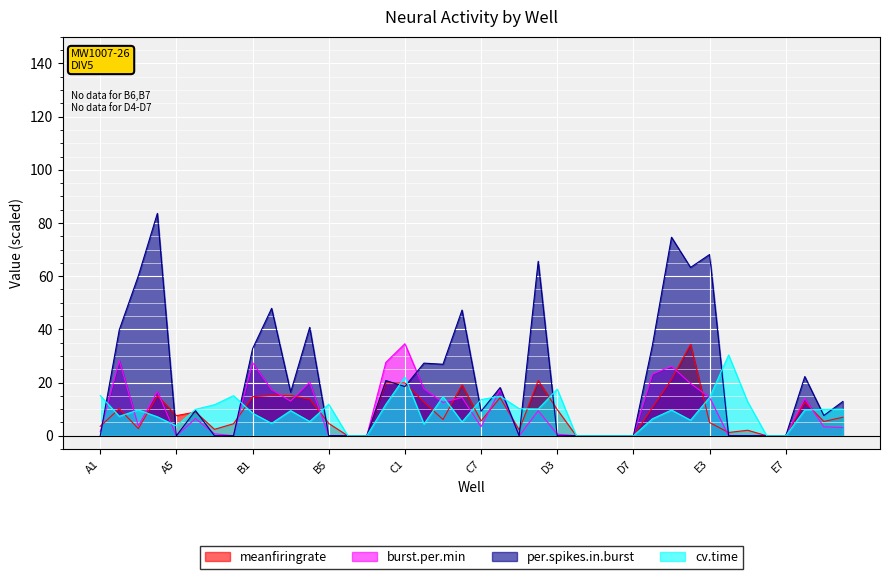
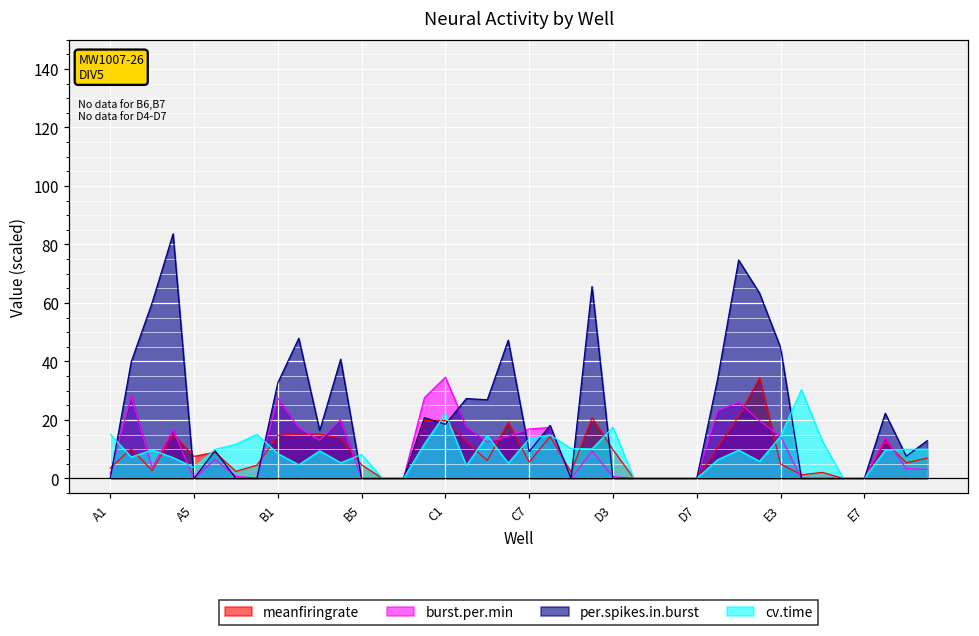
  {
    "meanfiringrate": {
      "A1": 4,
      "A5": 8,
      "B1": 15,
      "B5": 5,
      "C1": 20,
      "C7": 6,
      "D3": 10,
      "E3": 5
    },
    "burst.per.min": {
      "A1": 2,
      "B1": 27,
      "C1": 35,
-     "C7": 3
+     "C7": 17
    },
    "per.spikes.in.burst": {
      "A1": 0,
      "B1": 33,
      "C1": 18,
      "C7": 9,
-     "E3": 68
+     "E3": 45
    },
    "cv.time": {
      "A1": 15,
      "A5": 4,
      "B1": 8,
-     "B5": 12,
+     "B5": 8,
      "C1": 22,
      "C7": 14,
      "D3": 18
    }
  }
